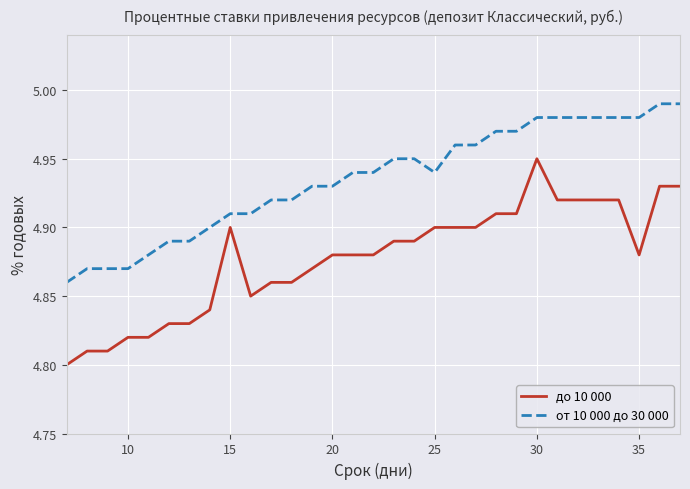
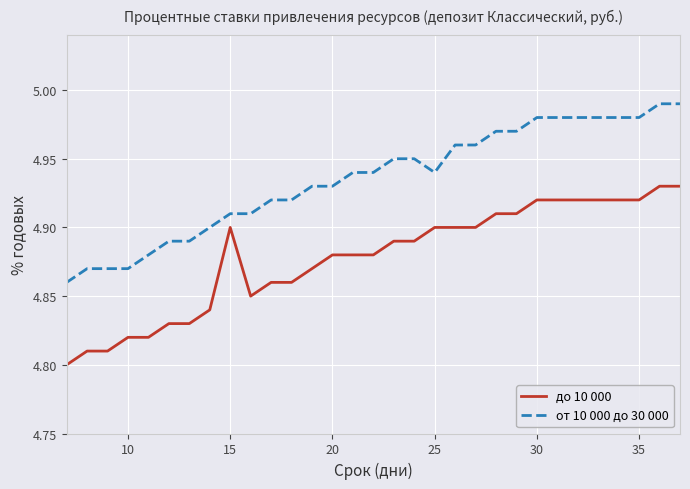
  {
    "до 10 000": {
      "10": 4.82,
      "15": 4.90,
      "20": 4.88,
      "25": 4.90,
-     "30": 4.95,
-     "35": 4.88
+     "30": 4.92,
+     "35": 4.92
    },
    "от 10 000 до 30 000": {
      "10": 4.87,
      "15": 4.91,
      "20": 4.93,
      "25": 4.94,
      "30": 4.98,
      "35": 4.98
    }
  }
